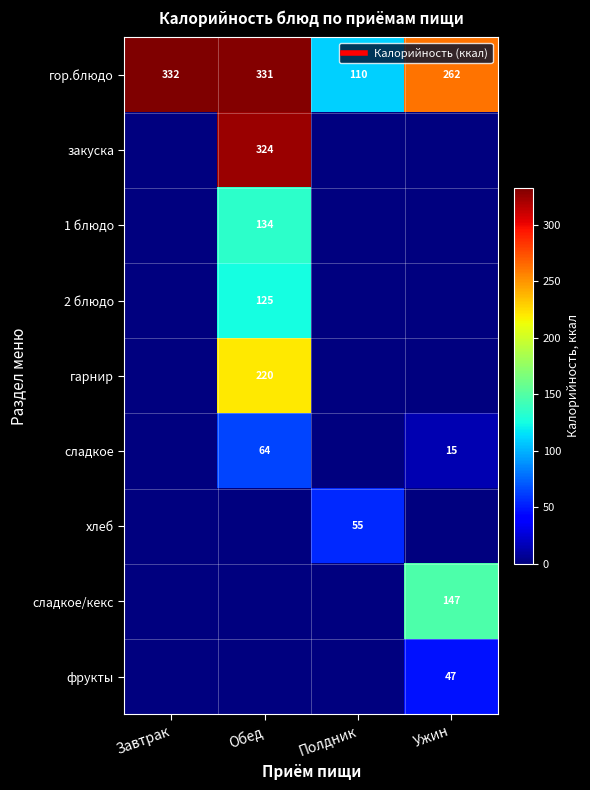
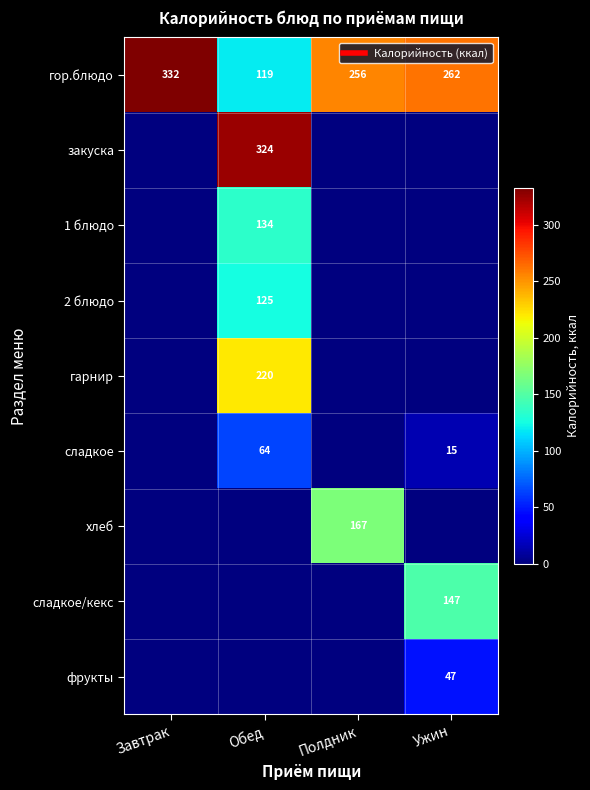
  {
    "гор.блюдо": {
      "Завтрак": 332,
-     "Обед": 331,
-     "Полдник": 110,
+     "Обед": 119,
+     "Полдник": 256,
      "Ужин": 262
    },
    "закуска": {
      "Обед": 324
    },
    "1 блюдо": {
      "Обед": 134
    },
    "2 блюдо": {
      "Обед": 125
    },
    "гарнир": {
      "Обед": 220
    },
    "сладкое": {
      "Обед": 64,
      "Ужин": 15
    },
    "хлеб": {
-     "Полдник": 55
+     "Полдник": 167
    },
    "сладкое/кекс": {
      "Ужин": 147
    },
    "фрукты": {
      "Ужин": 47
    }
  }
